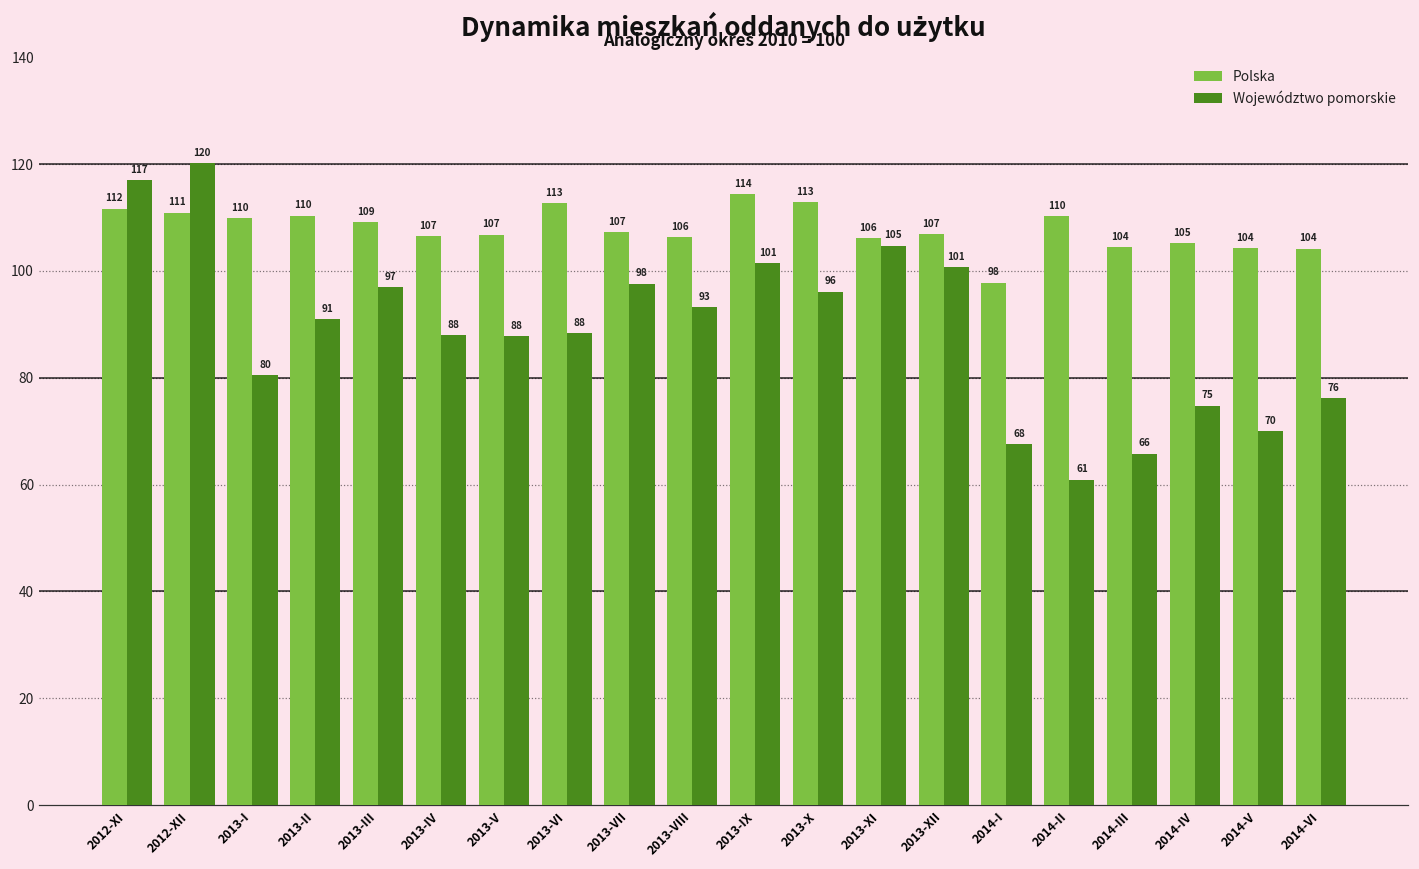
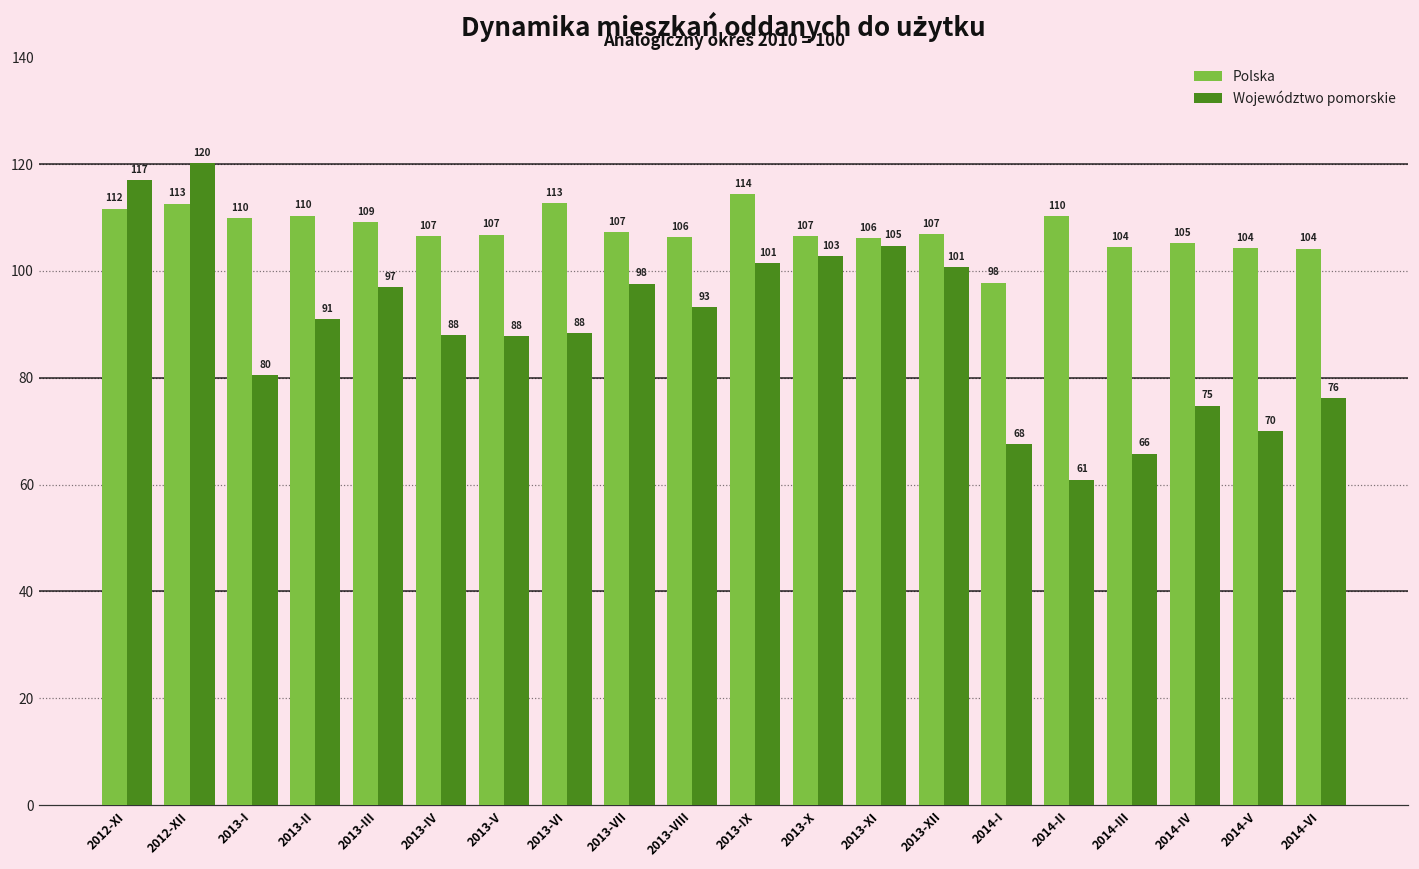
  {
    "Polska": {
      "2012-XI": 112,
-     "2012-XII": 111,
+     "2012-XII": 113,
      "2013-I": 110,
      "2013-II": 110,
      "2013-III": 109,
      "2013-IV": 107,
      "2013-V": 107,
      "2013-VI": 113,
      "2013-VII": 107,
      "2013-VIII": 106,
      "2013-IX": 114,
-     "2013-X": 113,
+     "2013-X": 107,
      "2013-XI": 106,
      "2013-XII": 107,
      "2014-I": 98,
      "2014-II": 110,
      "2014-III": 104,
      "2014-IV": 105,
      "2014-V": 104,
      "2014-VI": 104
    },
    "Województwo pomorskie": {
      "2012-XI": 117,
      "2012-XII": 120,
      "2013-I": 80,
      "2013-II": 91,
      "2013-III": 97,
      "2013-IV": 88,
      "2013-V": 88,
      "2013-VI": 88,
      "2013-VII": 98,
      "2013-VIII": 93,
      "2013-IX": 101,
-     "2013-X": 96,
+     "2013-X": 103,
      "2013-XI": 105,
      "2013-XII": 101,
      "2014-I": 68,
      "2014-II": 61,
      "2014-III": 66,
      "2014-IV": 75,
      "2014-V": 70,
      "2014-VI": 76
    }
  }
